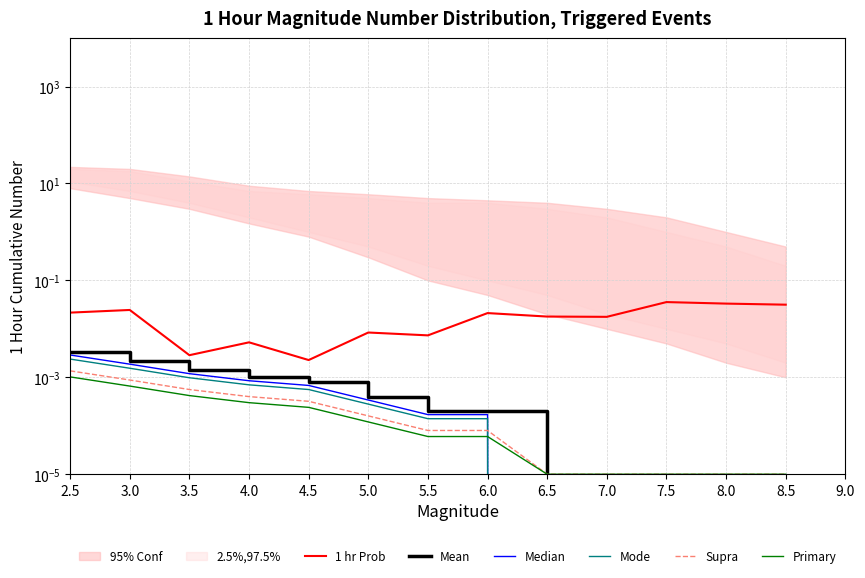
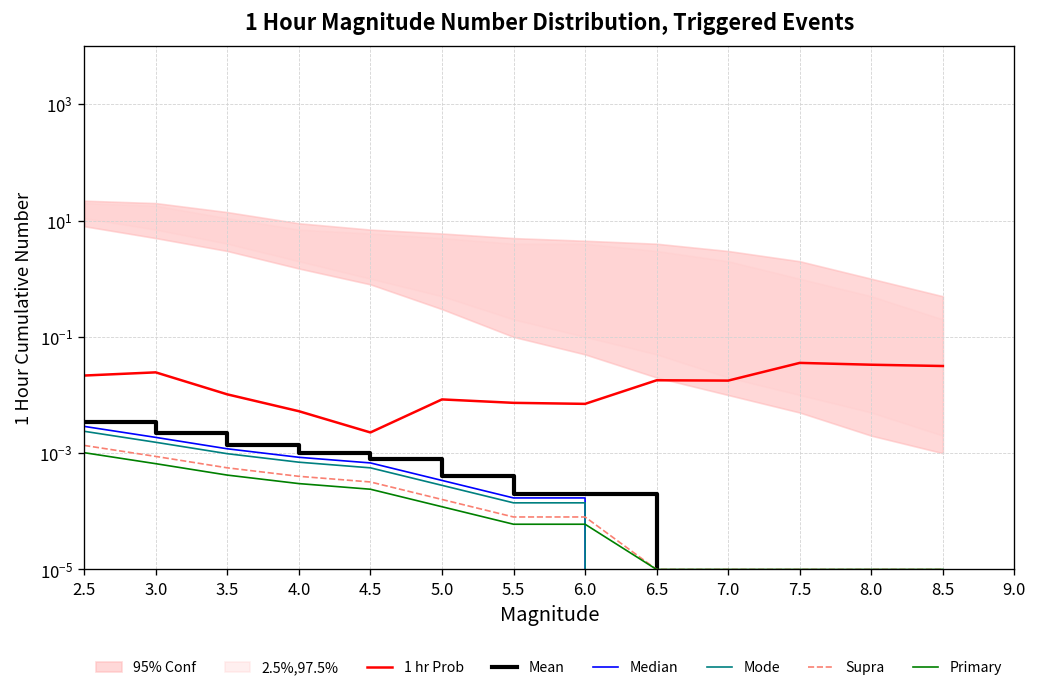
  {
    "1 hr Prob": {
      "2.5": 0.02,
      "3.0": 0.02,
-     "3.5": 0.003,
+     "3.5": 0.010,
      "4.0": 0.005,
      "4.5": 0.002,
      "5.0": 0.008,
      "5.5": 0.007,
-     "6.0": 0.02,
+     "6.0": 0.007,
      "6.5": 0.018,
      "7.0": 0.018,
      "7.5": 0.04,
      "8.0": 0.03,
      "8.5": 0.03
    },
    "Mean": {
      "2.5": 0.003,
      "3.0": 0.002,
      "3.5": 0.0014,
      "4.0": 0.001,
      "4.5": 0.0008,
      "5.0": 0.0004,
      "5.5": 0.00020,
      "6.0": 0.00020
    },
    "Median": {
      "2.5": 0.003,
      "3.0": 0.002,
      "3.5": 0.0012,
      "4.0": 0.0009,
      "4.5": 0.0007,
      "5.0": 0.0003,
      "5.5": 0.00017,
      "6.0": 0.00017
    },
    "Mode": {
      "2.5": 0.002,
      "3.0": 0.0015,
      "3.5": 0.001,
      "4.0": 0.0007,
      "4.5": 0.0006,
      "5.0": 0.0003,
      "5.5": 0.00014,
      "6.0": 0.00014
    },
    "Supra": {
      "2.5": 0.0014,
      "3.0": 0.0009,
      "3.5": 0.0006,
      "4.0": 0.0004,
      "4.5": 0.0003,
      "5.0": 0.00016,
      "5.5": 0.00008,
      "6.0": 0.00008
    },
    "Primary": {
      "2.5": 0.001,
      "3.0": 0.0007,
      "3.5": 0.0004,
      "4.0": 0.0003,
      "4.5": 0.0002,
      "5.0": 0.00012,
      "5.5": 0.00006,
      "6.0": 0.00006
    }
  }
